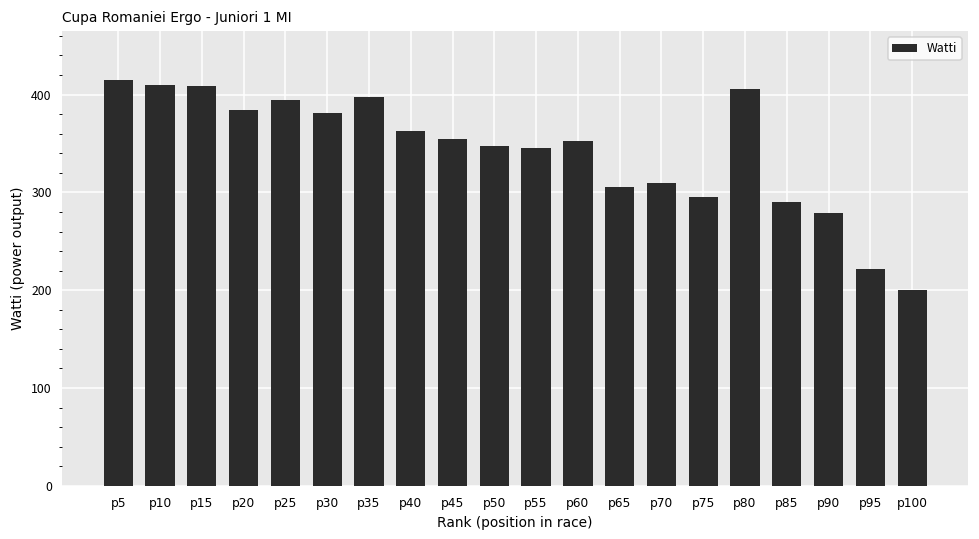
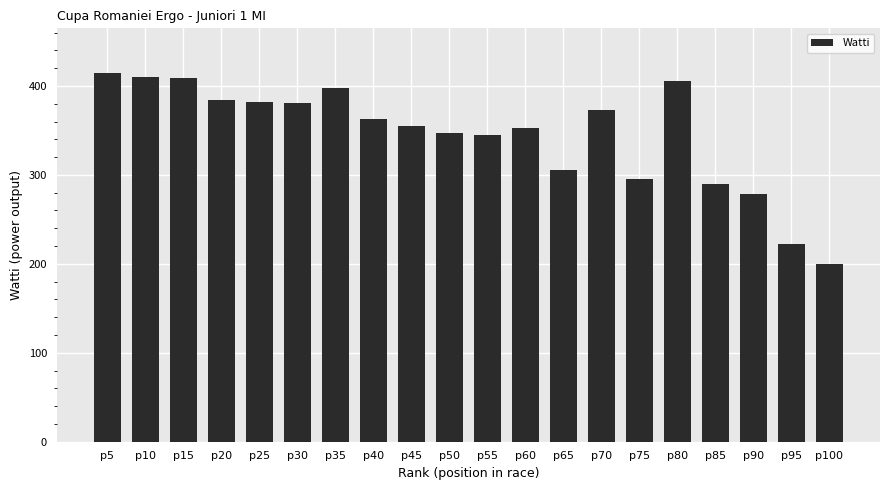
  {
    "p5": 420,
    "p10": 410,
    "p15": 410,
    "p20": 380,
-   "p25": 390,
+   "p25": 380,
    "p30": 380,
    "p35": 400,
    "p40": 360,
    "p45": 360,
    "p50": 350,
    "p55": 350,
    "p60": 350,
    "p65": 310,
-   "p70": 310,
+   "p70": 370,
    "p75": 300,
    "p80": 410,
    "p85": 290,
    "p90": 280,
    "p95": 220,
    "p100": 200
  }
